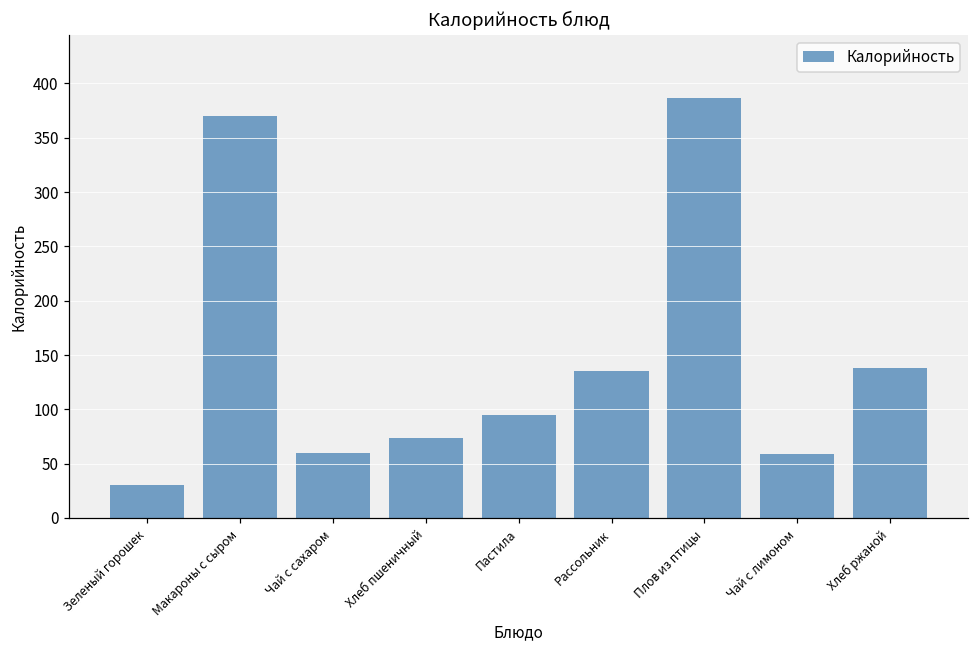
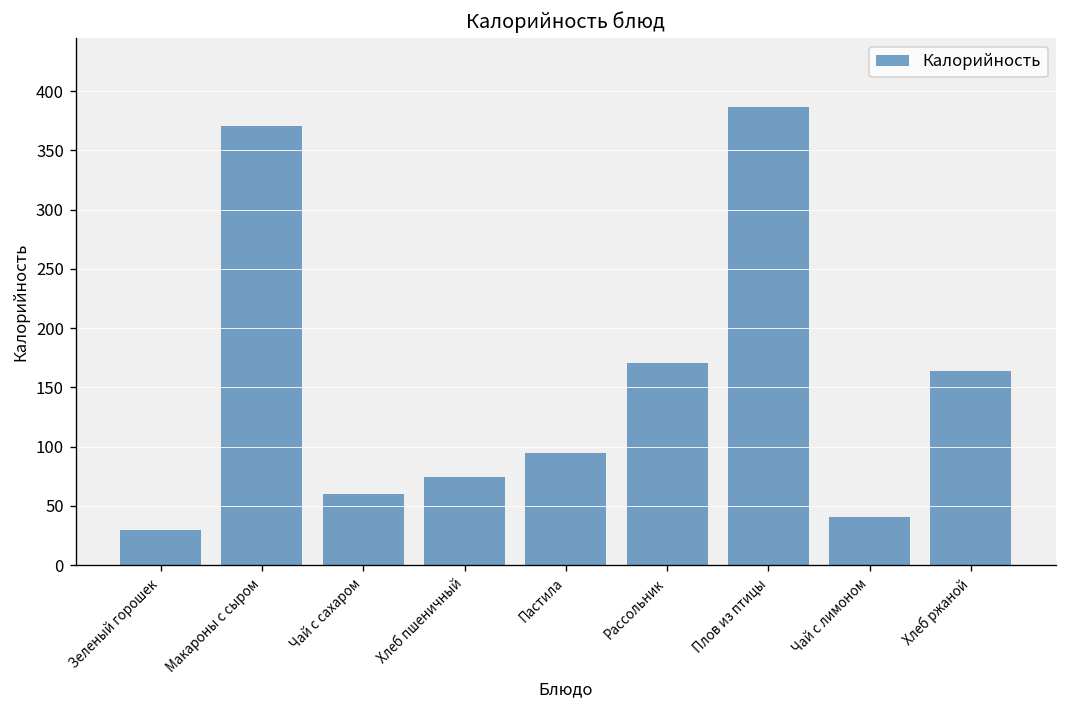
  {
    "Зеленый горошек": 30,
    "Макароны с сыром": 370,
    "Чай с сахаром": 60,
    "Хлеб пшеничный": 70,
    "Пастила": 100,
-   "Рассольник": 140,
+   "Рассольник": 170,
    "Плов из птицы": 390,
-   "Чай с лимоном": 60,
-   "Хлеб ржаной": 140
+   "Чай с лимоном": 40,
+   "Хлеб ржаной": 160
  }
